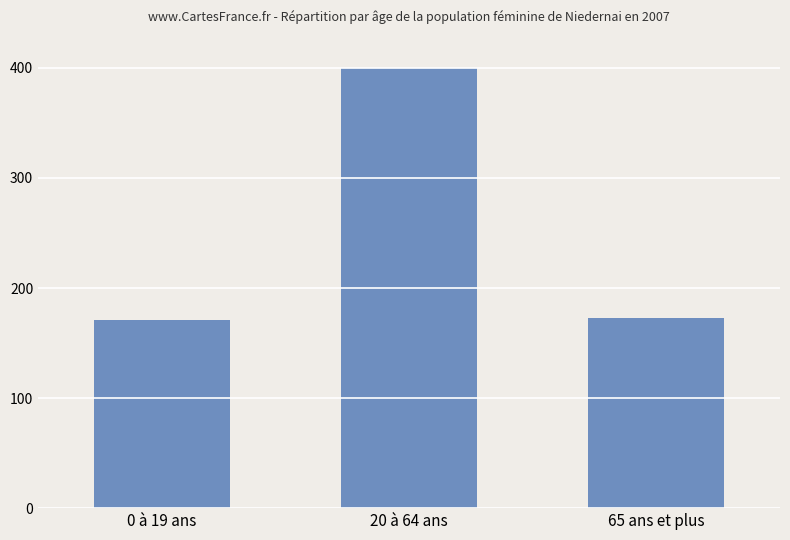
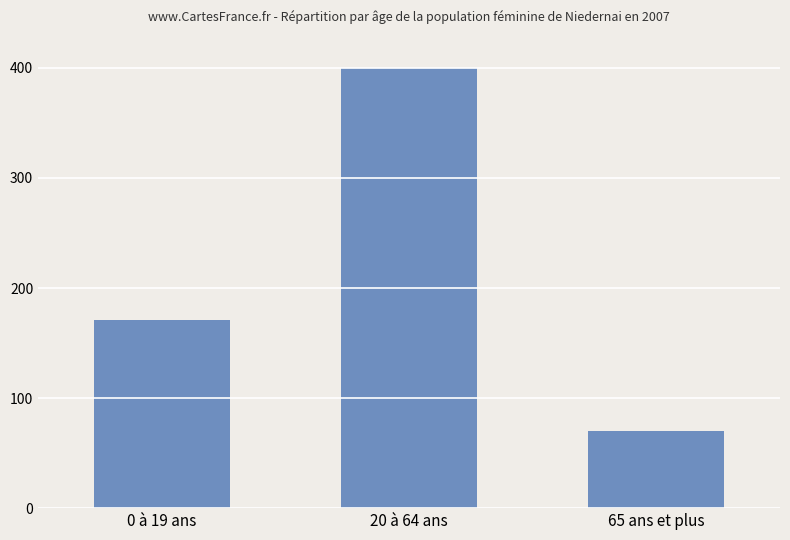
  {
    "0 à 19 ans": 171,
    "20 à 64 ans": 400,
-   "65 ans et plus": 173
+   "65 ans et plus": 70
  }
